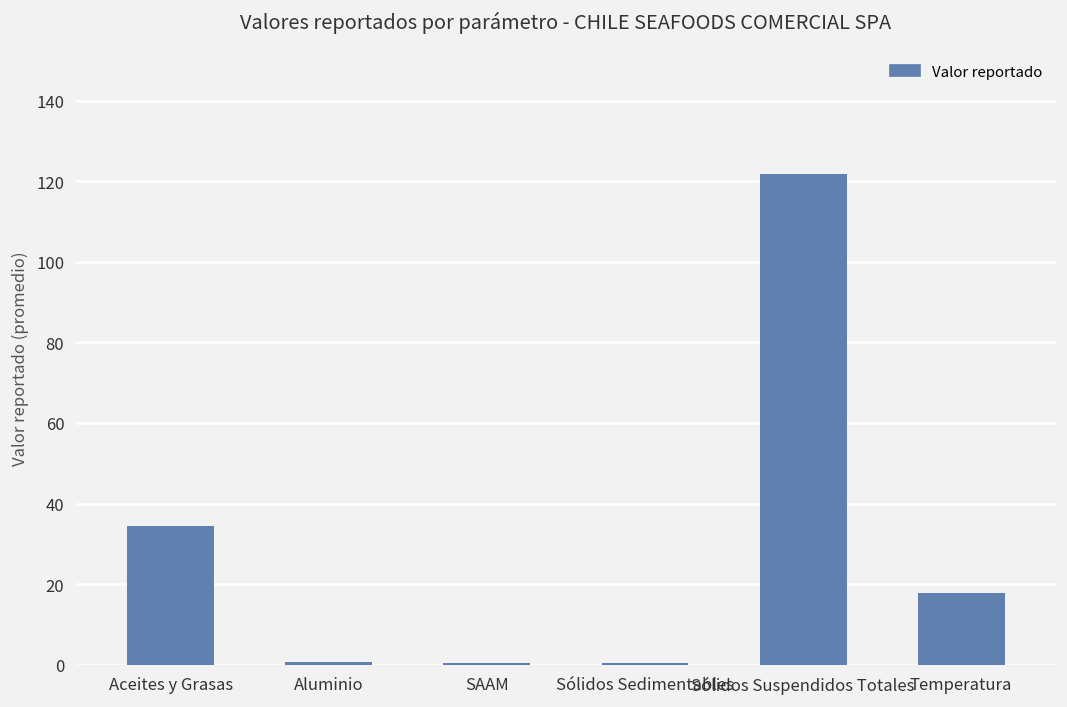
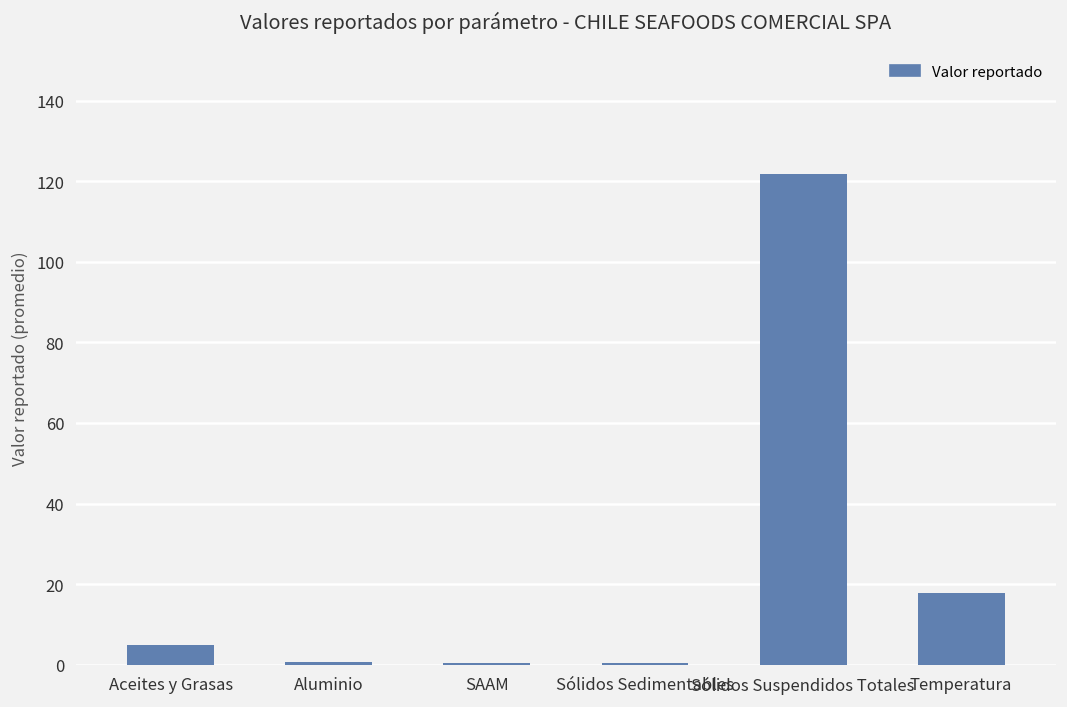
  {
-   "Aceites y Grasas": 34,
+   "Aceites y Grasas": 5,
    "Aluminio": 1,
    "Temperatura": 18
  }
